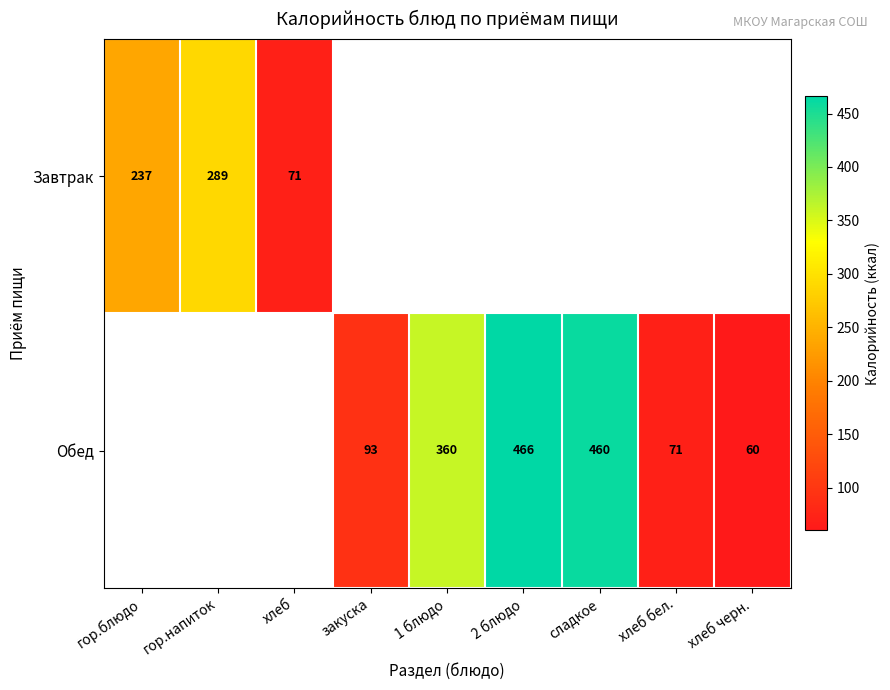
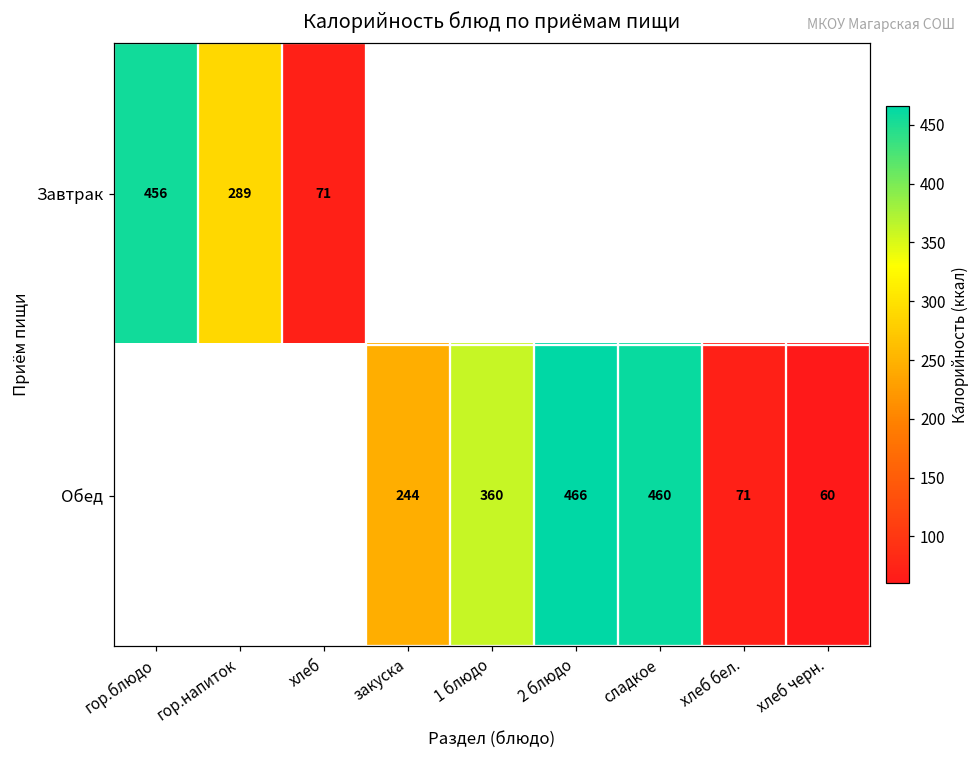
  {
    "Завтрак": {
-     "гор.блюдо": 237,
+     "гор.блюдо": 456,
      "гор.напиток": 289,
      "хлеб": 71
    },
    "Обед": {
-     "закуска": 93,
+     "закуска": 244,
      "1 блюдо": 360,
      "2 блюдо": 466,
      "сладкое": 460,
      "хлеб бел.": 71,
      "хлеб черн.": 60
    }
  }
